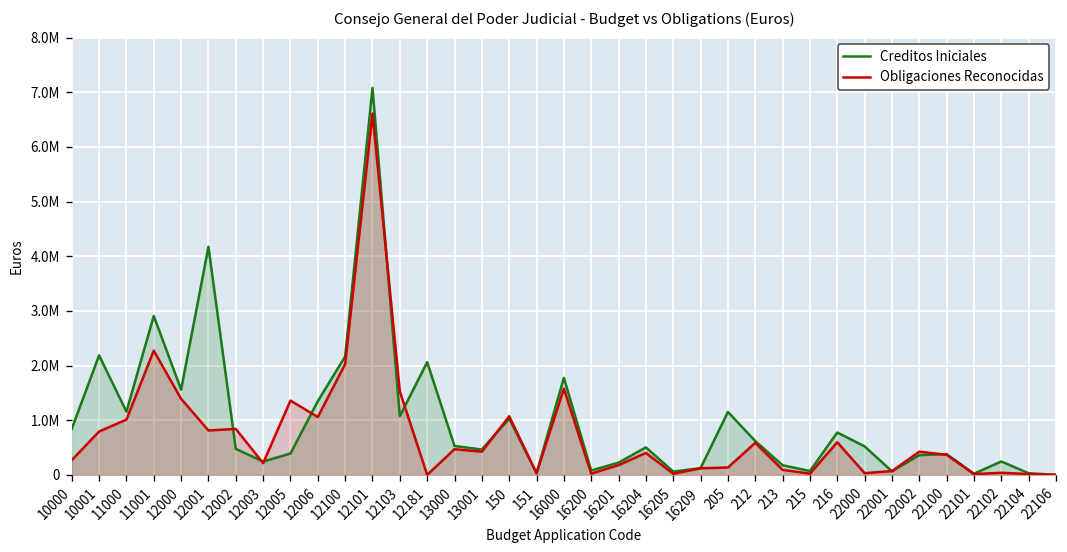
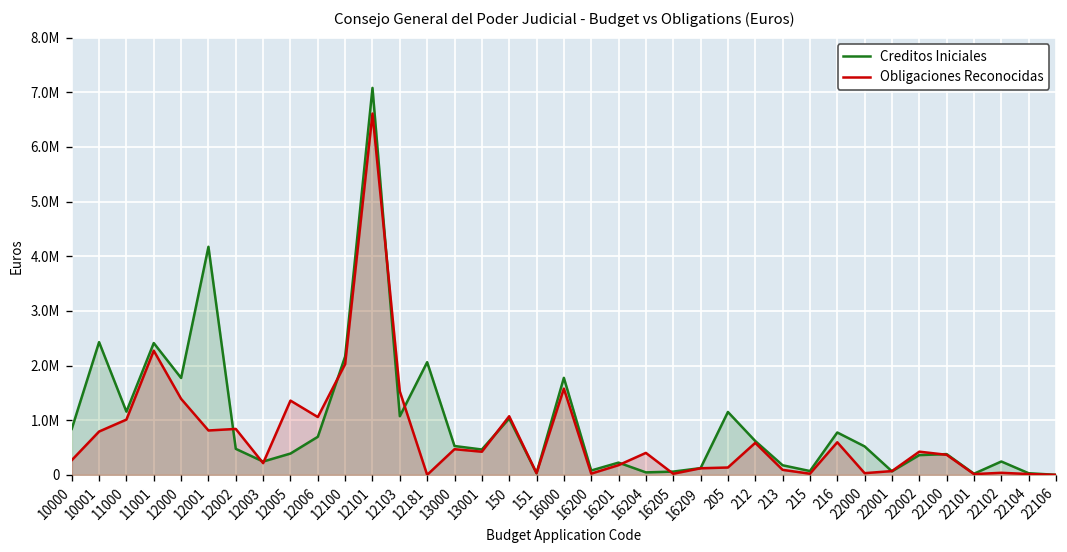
  {
    "Creditos Iniciales": {
      "10000": 800000,
-     "10001": 2200000,
+     "10001": 2400000,
      "11000": 1200000,
-     "11001": 2900000,
-     "12000": 1600000,
+     "11001": 2400000,
+     "12000": 1800000,
      "12001": 4200000,
      "12002": 500000,
      "12005": 400000,
-     "12006": 1300000,
+     "12006": 700000,
      "12100": 2200000,
      "12101": 7100000,
      "12103": 1100000,
      "12181": 2100000,
      "13000": 500000,
      "16000": 1800000,
      "16200": 100000,
-     "16204": 500000,
+     "16204": 0,
      "205": 1200000,
      "213": 200000,
      "216": 800000,
      "22000": 500000,
      "22002": 400000,
      "22102": 200000
    },
    "Obligaciones Reconocidas": {
      "10000": 300000,
      "10001": 800000,
      "11000": 1000000,
      "11001": 2300000,
      "12000": 1400000,
      "12001": 800000,
      "12002": 800000,
      "12005": 1400000,
      "12006": 1100000,
      "12100": 2000000,
      "12101": 6600000,
      "12103": 1500000,
      "12181": 0,
      "13000": 500000,
      "16000": 1600000,
      "16200": 0,
      "16204": 400000,
      "205": 100000,
      "213": 100000,
      "216": 600000,
      "22000": 0,
      "22002": 400000,
      "22102": 0
    }
  }
